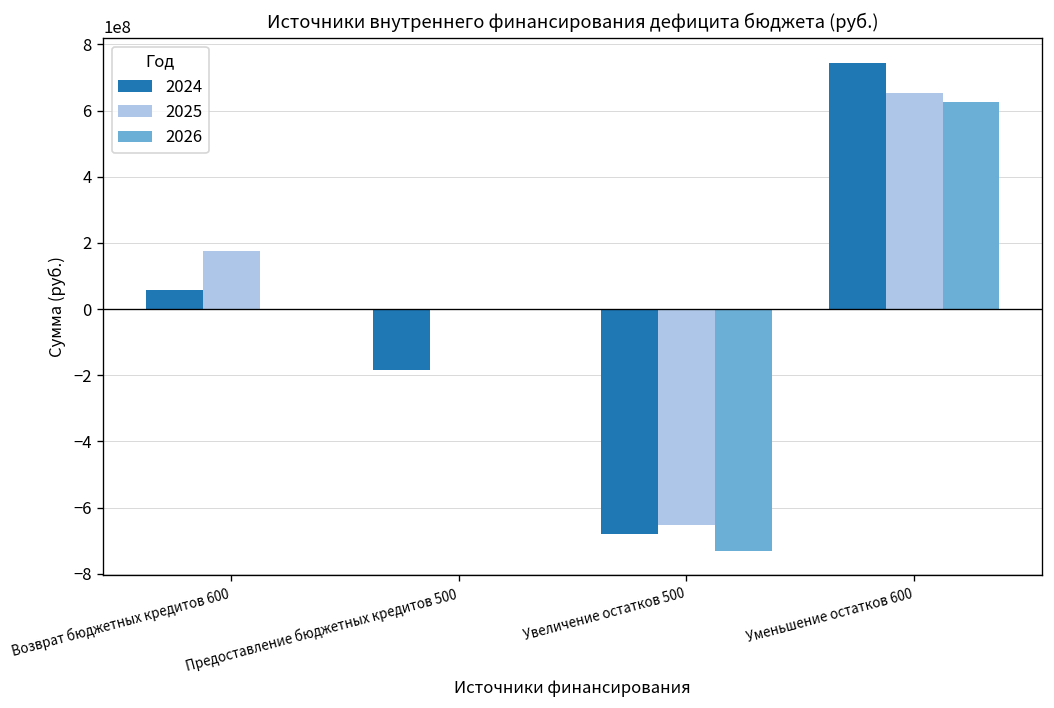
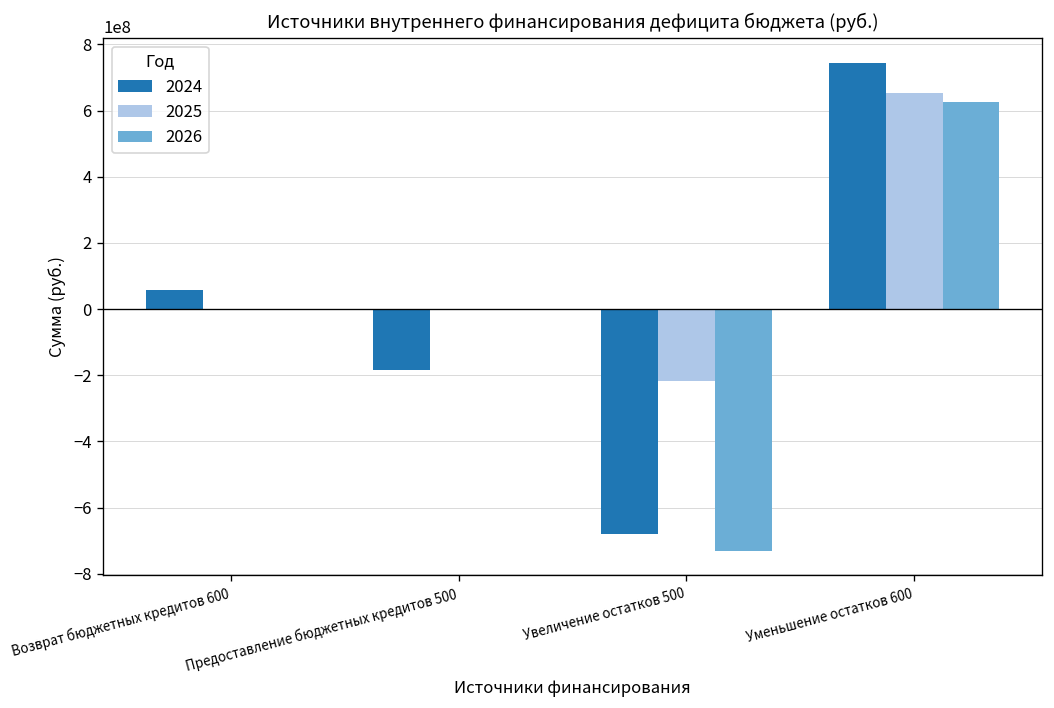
  {
    "2024": {
      "Возврат бюджетных кредитов 600": 60000000,
      "Предоставление бюджетных кредитов 500": -180000000,
      "Увеличение остатков 500": -680000000,
      "Уменьшение остатков 600": 740000000
    },
    "2025": {
-     "Возврат бюджетных кредитов 600": 180000000,
-     "Увеличение остатков 500": -650000000,
+     "Возврат бюджетных кредитов 600": 0,
+     "Увеличение остатков 500": -220000000,
      "Уменьшение остатков 600": 650000000
    },
    "2026": {
      "Увеличение остатков 500": -730000000,
      "Уменьшение остатков 600": 630000000
    }
  }
